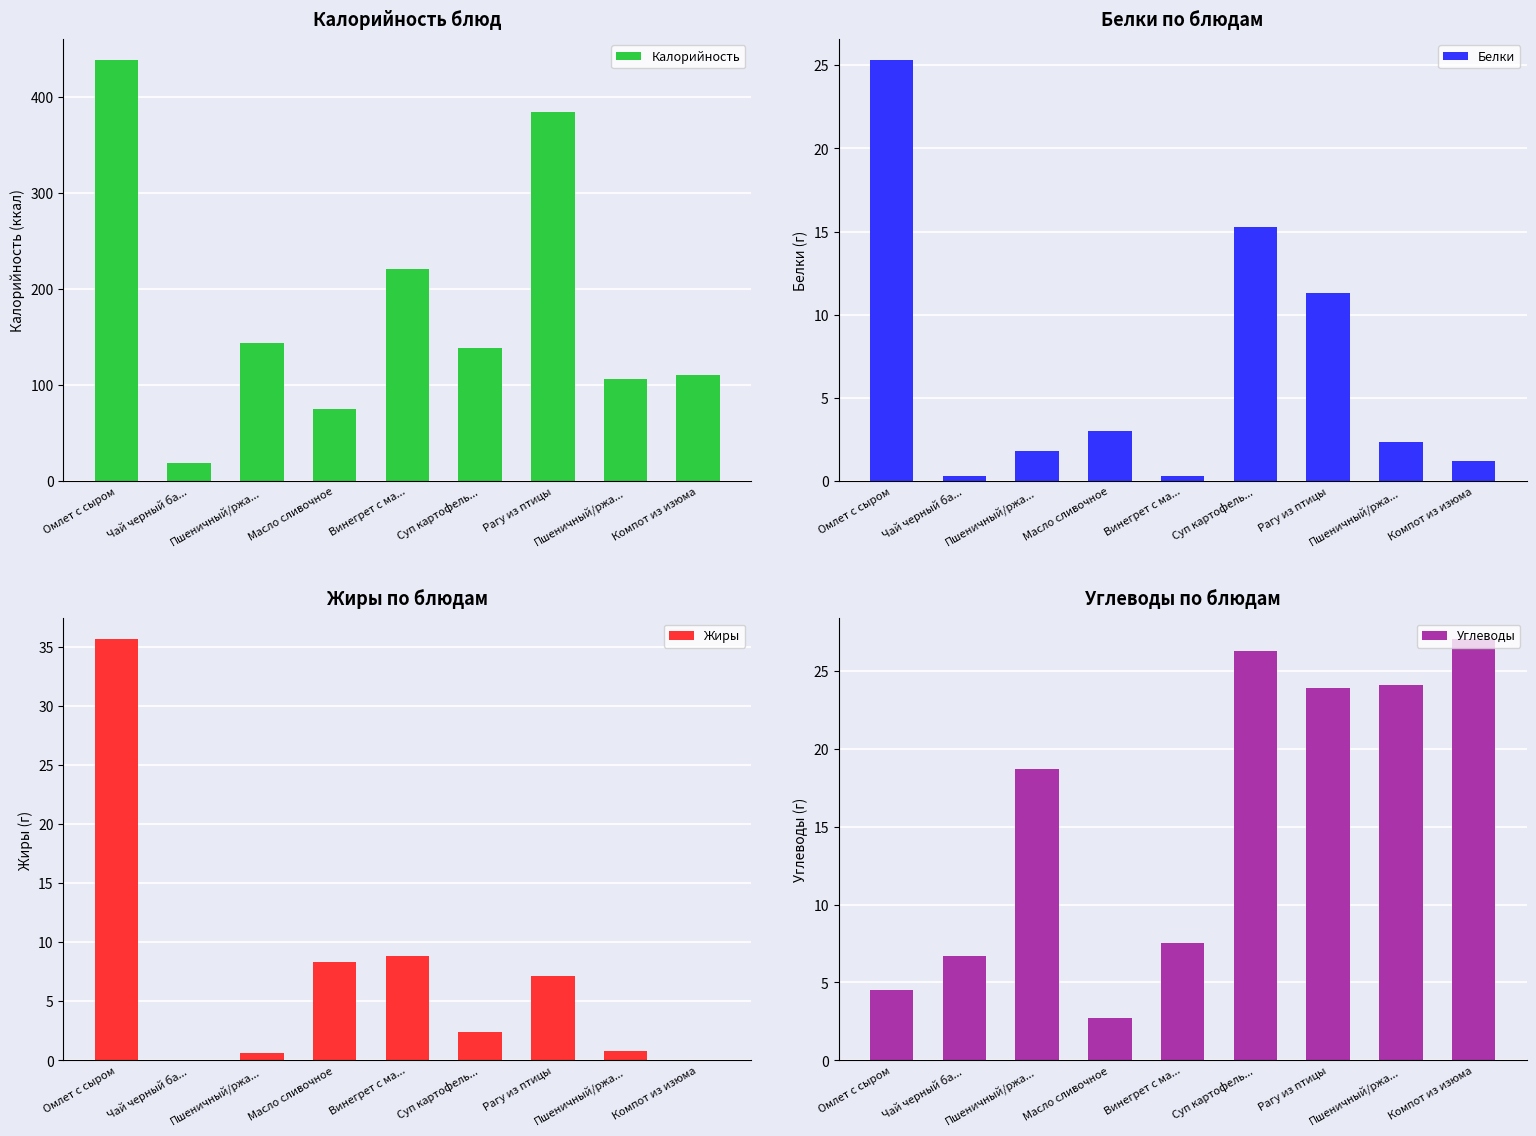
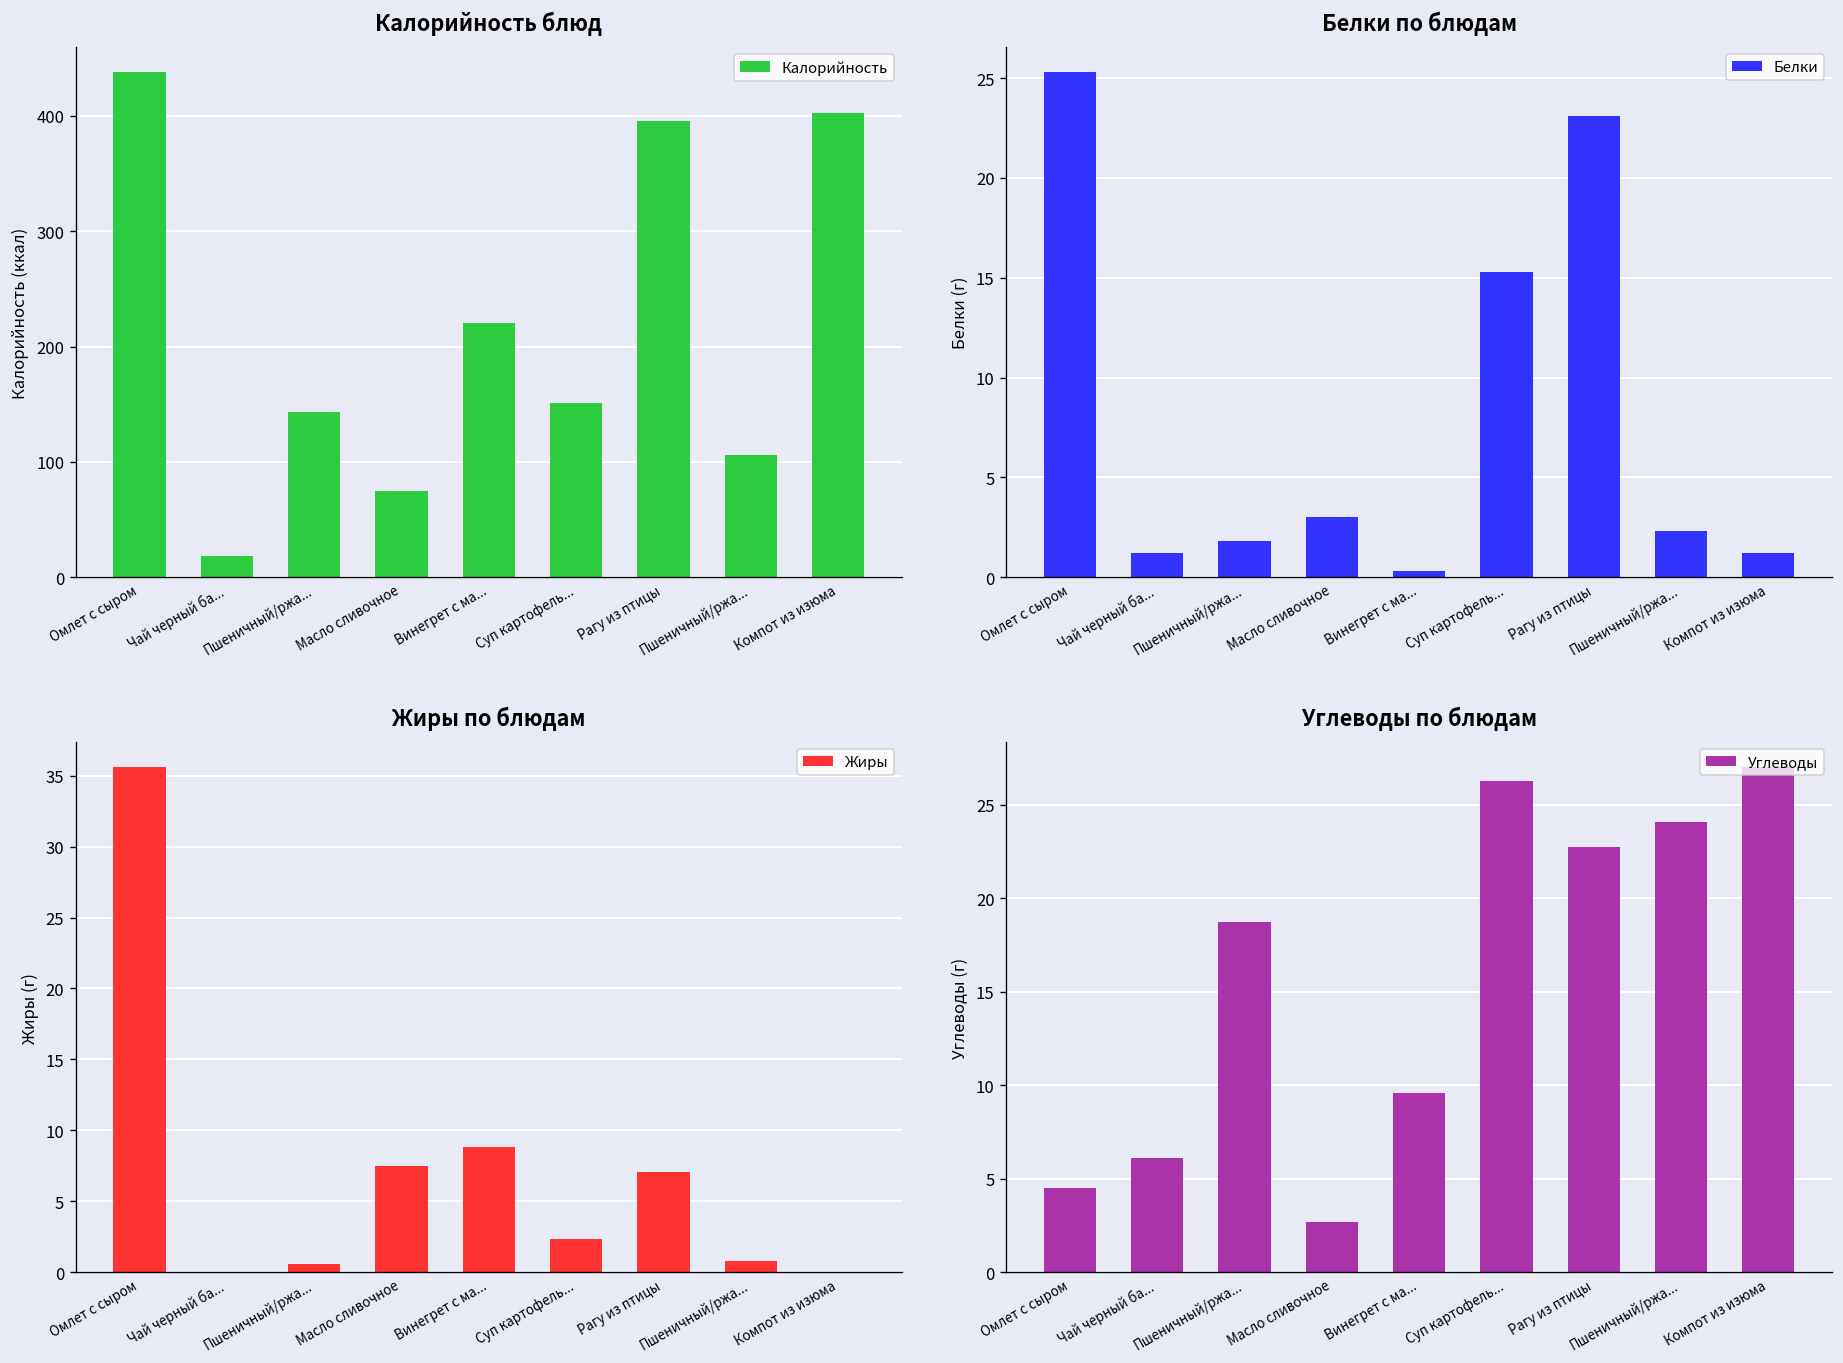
  {
    "Калорийность блюд": {
      "Омлет с сыром": 440,
      "Чай черный ба...": 20,
      "Масло сливочное": 70,
      "Винегрет с ма...": 220,
-     "Суп картофель...": 140,
-     "Рагу из птицы": 380,
-     "Компот из изюма": 110
+     "Суп картофель...": 150,
+     "Рагу из птицы": 400,
+     "Компот из изюма": 400
    },
    "Белки по блюдам": {
      "Омлет с сыром": 25.3,
-     "Чай черный ба...": 0.3,
+     "Чай черный ба...": 1.2,
      "Масло сливочное": 3.0,
      "Винегрет с ма...": 0.3,
      "Суп картофель...": 15.3,
-     "Рагу из птицы": 11.3,
+     "Рагу из птицы": 23.1,
      "Компот из изюма": 1.2
    },
    "Жиры по блюдам": {
      "Омлет с сыром": 35.6,
      "Чай черный ба...": 0.0,
-     "Масло сливочное": 8.3,
+     "Масло сливочное": 7.5,
      "Винегрет с ма...": 8.8,
      "Суп картофель...": 2.4,
      "Рагу из птицы": 7.1,
      "Компот из изюма": 0.0
    },
    "Углеводы по блюдам": {
      "Омлет с сыром": 4.5,
-     "Чай черный ба...": 6.7,
+     "Чай черный ба...": 6.1,
      "Масло сливочное": 2.7,
-     "Винегрет с ма...": 7.5,
+     "Винегрет с ма...": 9.6,
      "Суп картофель...": 26.3,
-     "Рагу из птицы": 23.9
+     "Рагу из птицы": 22.7
    }
  }
